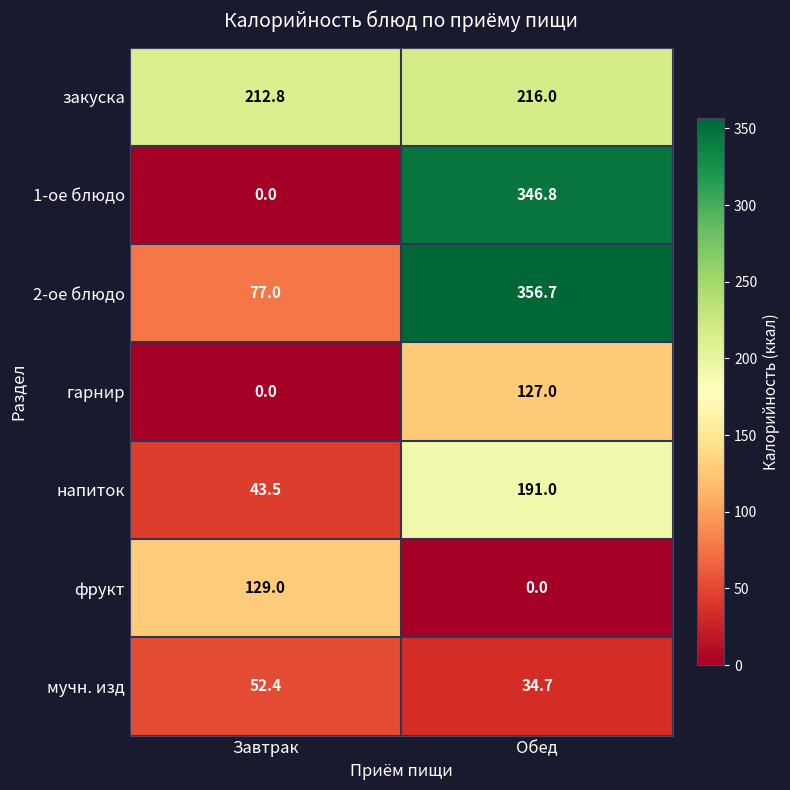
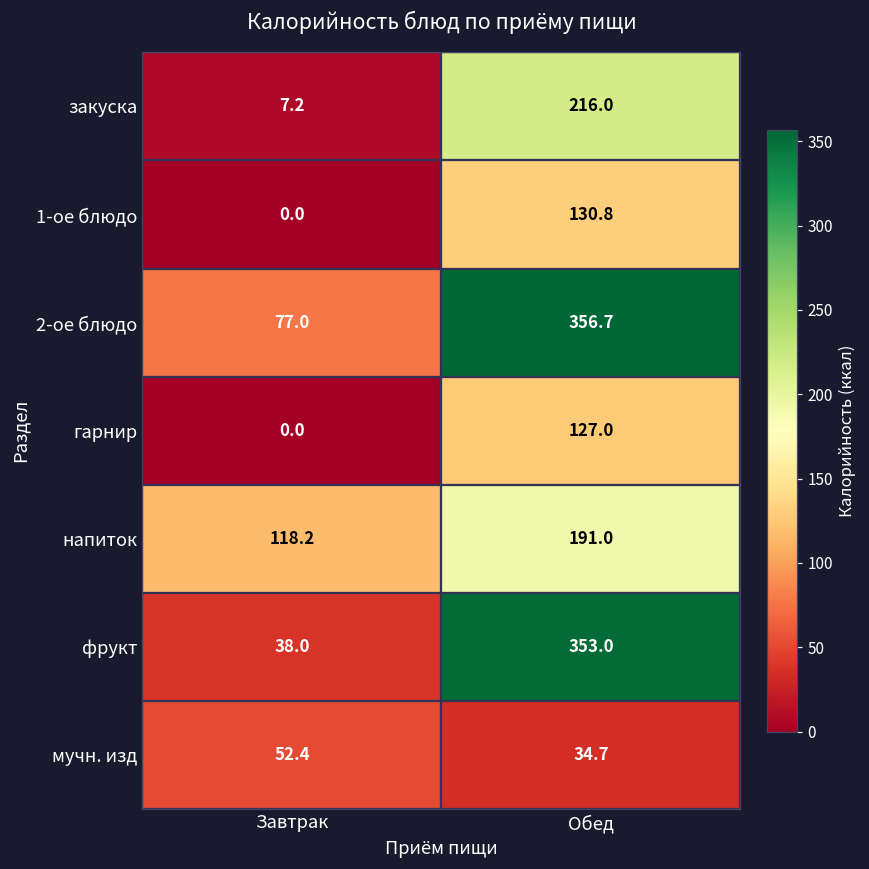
  {
    "закуска": {
-     "Завтрак": 212.8,
+     "Завтрак": 7.2,
      "Обед": 216.0
    },
    "1-ое блюдо": {
      "Завтрак": 0.0,
-     "Обед": 346.8
+     "Обед": 130.8
    },
    "2-ое блюдо": {
      "Завтрак": 77.0,
      "Обед": 356.7
    },
    "гарнир": {
      "Завтрак": 0.0,
      "Обед": 127.0
    },
    "напиток": {
-     "Завтрак": 43.5,
+     "Завтрак": 118.2,
      "Обед": 191.0
    },
    "фрукт": {
-     "Завтрак": 129.0,
-     "Обед": 0.0
+     "Завтрак": 38.0,
+     "Обед": 353.0
    },
    "мучн. изд": {
      "Завтрак": 52.4,
      "Обед": 34.7
    }
  }
